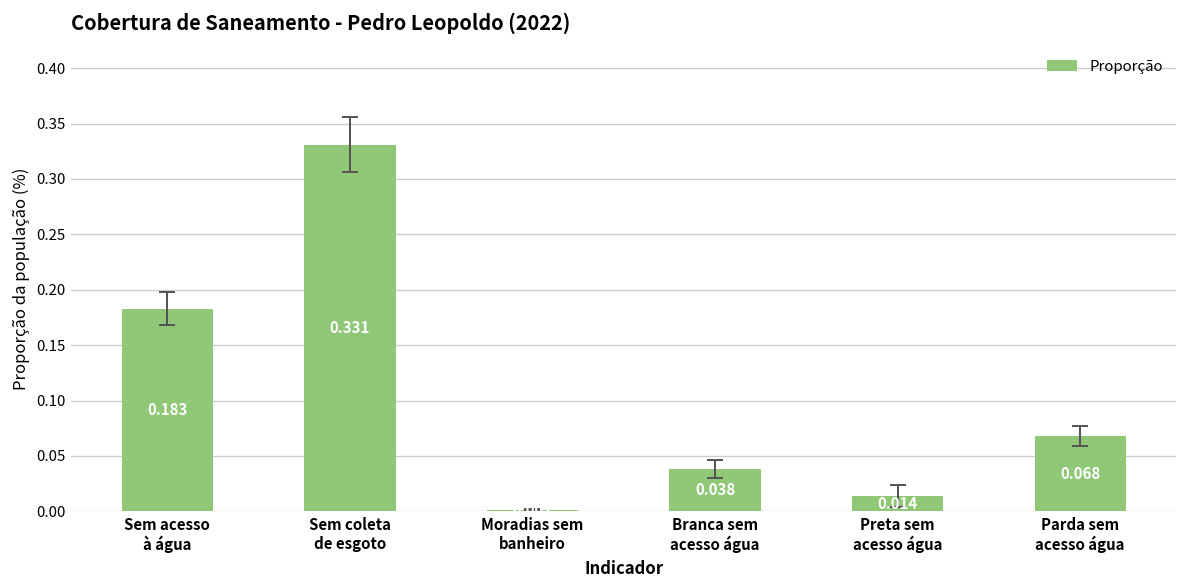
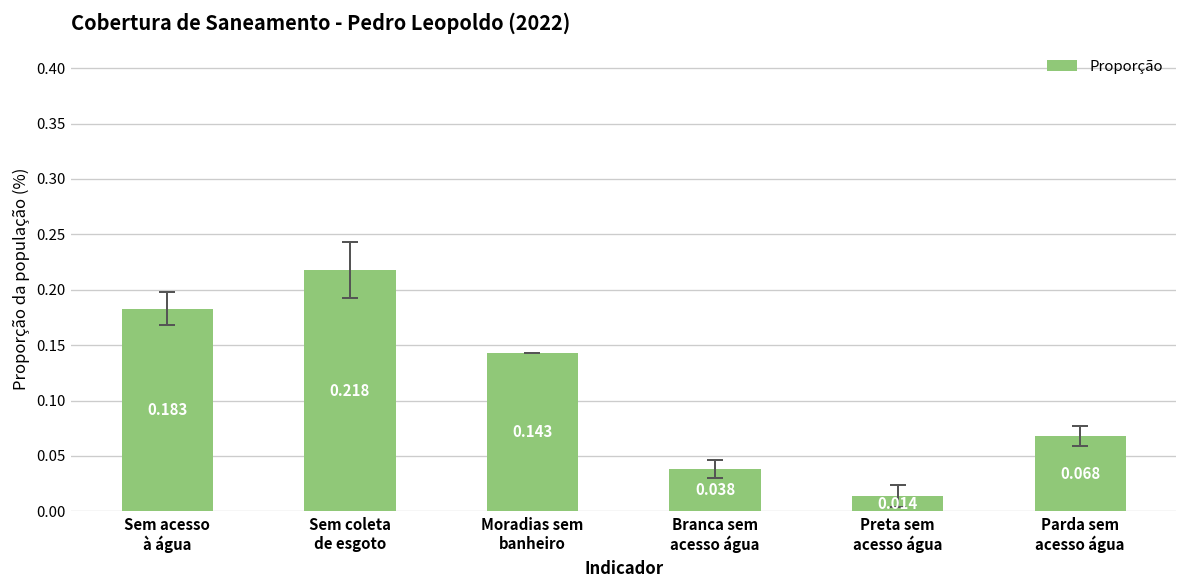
  {
    "Proporção": {
      "Sem acesso à água": 0.183,
-     "Sem coleta de esgoto": 0.331,
-     "Moradias sem banheiro": 0.00,
+     "Sem coleta de esgoto": 0.218,
+     "Moradias sem banheiro": 0.14,
      "Branca sem acesso água": 0.038,
      "Parda sem acesso água": 0.068
    }
  }
